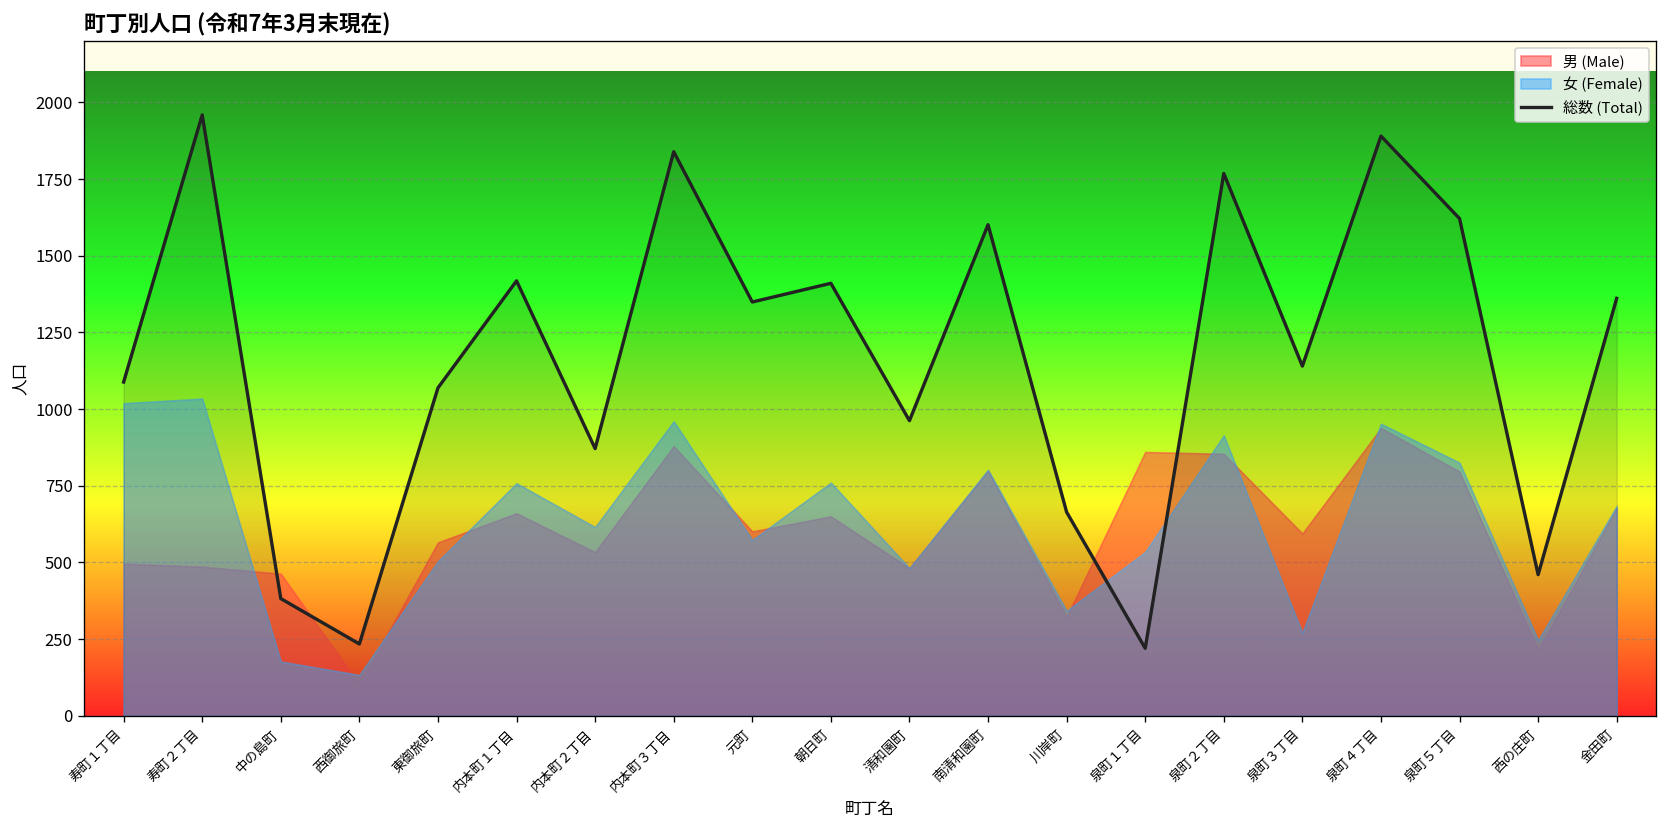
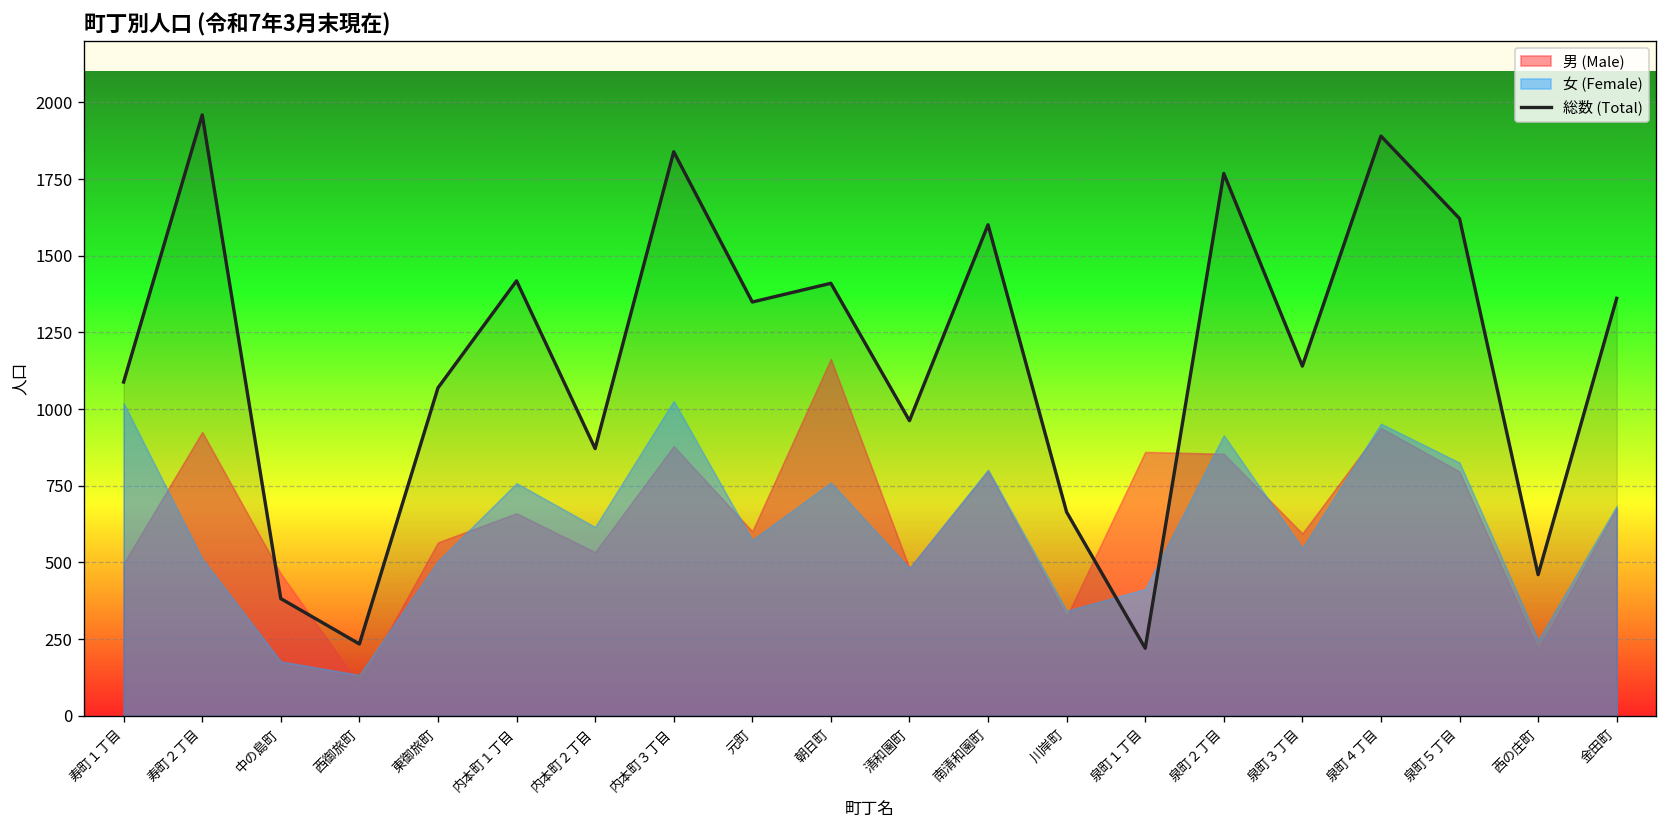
  {
    "男 (Male)": {
      "寿町１丁目": 500,
-     "寿町２丁目": 490,
+     "寿町２丁目": 930,
      "中の島町": 460,
      "西御旅町": 100,
      "東御旅町": 570,
      "内本町１丁目": 660,
      "内本町２丁目": 530,
      "内本町３丁目": 880,
      "元町": 600,
-     "朝日町": 650,
+     "朝日町": 1160,
      "川岸町": 320,
      "泉町１丁目": 860,
      "泉町２丁目": 850,
      "泉町３丁目": 590,
      "泉町４丁目": 940,
      "泉町５丁目": 800,
      "西の庄町": 210
    },
    "女 (Female)": {
      "寿町１丁目": 1020,
-     "寿町２丁目": 1030,
+     "寿町２丁目": 510,
      "中の島町": 180,
      "西御旅町": 130,
      "東御旅町": 500,
      "内本町１丁目": 760,
      "内本町２丁目": 620,
-     "内本町３丁目": 960,
+     "内本町３丁目": 1030,
      "元町": 570,
      "朝日町": 760,
      "川岸町": 340,
-     "泉町１丁目": 530,
+     "泉町１丁目": 410,
      "泉町２丁目": 910,
-     "泉町３丁目": 270,
+     "泉町３丁目": 550,
      "泉町４丁目": 950,
      "泉町５丁目": 830,
      "西の庄町": 250
    },
    "総数 (Total)": {
      "寿町１丁目": 1090,
      "寿町２丁目": 1960,
      "中の島町": 380,
      "西御旅町": 230,
      "東御旅町": 1070,
      "内本町１丁目": 1420,
      "内本町２丁目": 870,
      "内本町３丁目": 1840,
      "元町": 1350,
      "朝日町": 1410,
      "清和園町": 960,
      "南清和園町": 1600,
      "川岸町": 660,
      "泉町１丁目": 220,
      "泉町２丁目": 1770,
      "泉町３丁目": 1140,
      "泉町４丁目": 1890,
      "泉町５丁目": 1620,
      "西の庄町": 460,
      "金田町": 1360
    }
  }
